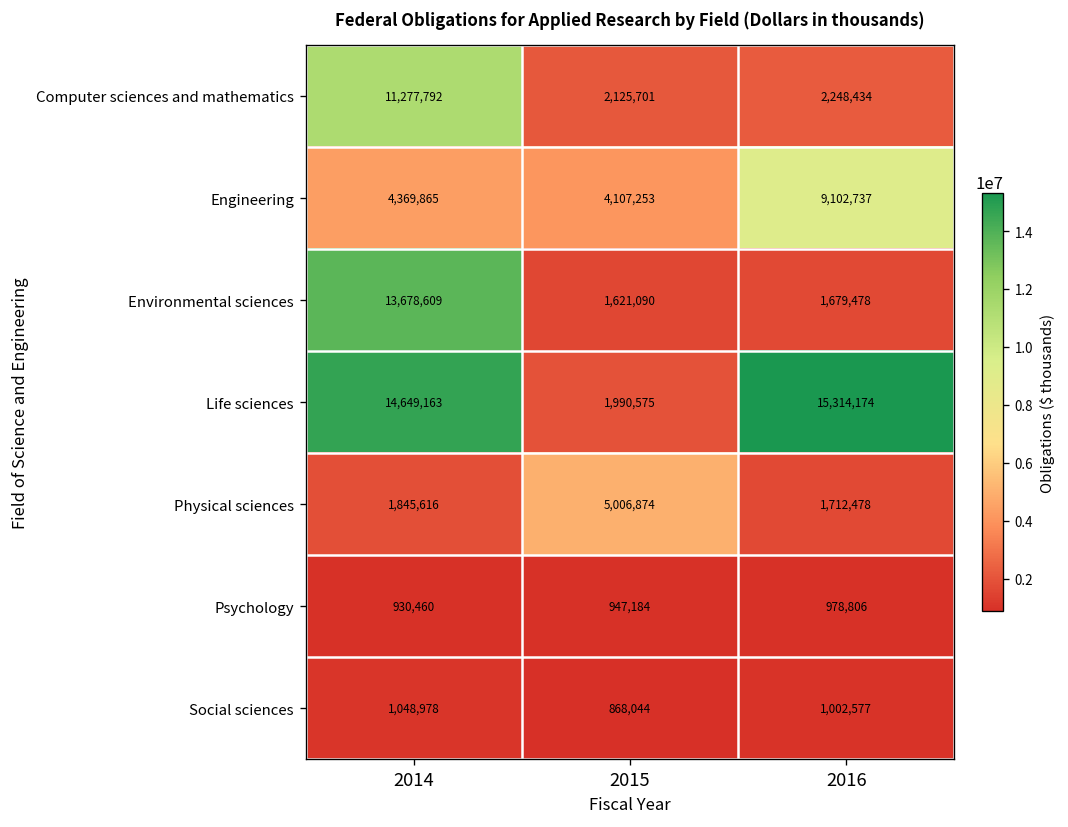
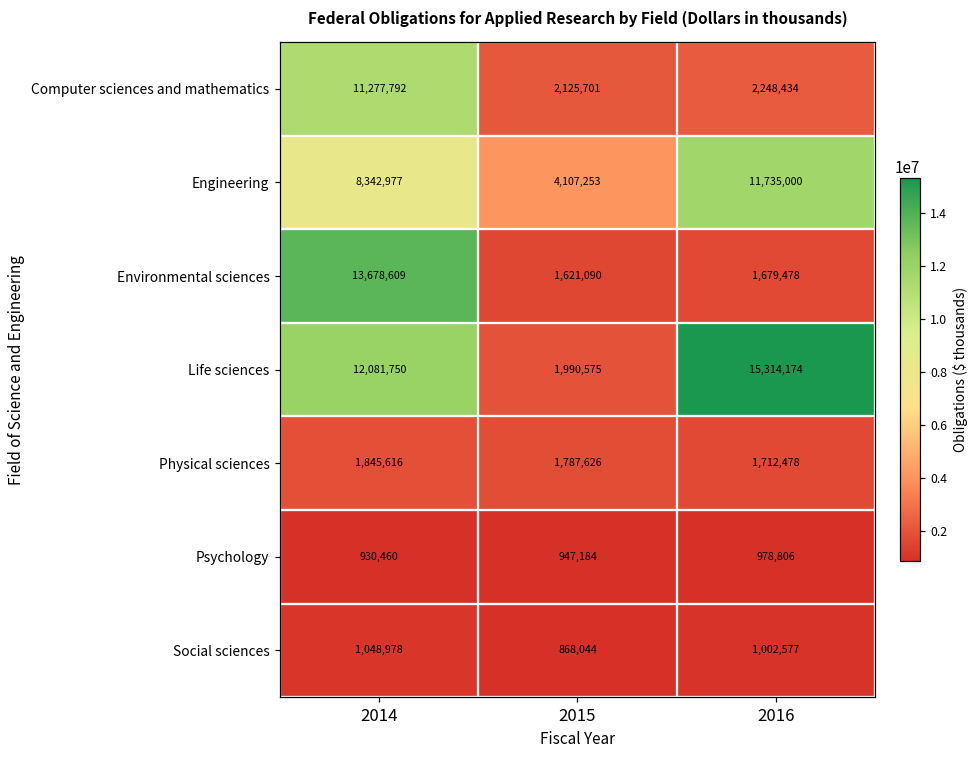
  {
    "Computer sciences and mathematics": {
      "2014": "11,277,792",
      "2015": "2,125,701",
      "2016": "2,248,434"
    },
    "Engineering": {
-     "2014": "4,369,865",
+     "2014": "8,342,977",
      "2015": "4,107,253",
-     "2016": "9,102,737"
+     "2016": "11,735,000"
    },
    "Environmental sciences": {
      "2014": "13,678,609",
      "2015": "1,621,090",
      "2016": "1,679,478"
    },
    "Life sciences": {
-     "2014": "14,649,163",
+     "2014": "12,081,750",
      "2015": "1,990,575",
      "2016": "15,314,174"
    },
    "Physical sciences": {
      "2014": "1,845,616",
-     "2015": "5,006,874",
+     "2015": "1,787,626",
      "2016": "1,712,478"
    },
    "Psychology": {
      "2014": "930,460",
      "2015": "947,184",
      "2016": "978,806"
    },
    "Social sciences": {
      "2014": "1,048,978",
      "2015": "868,044",
      "2016": "1,002,577"
    }
  }
